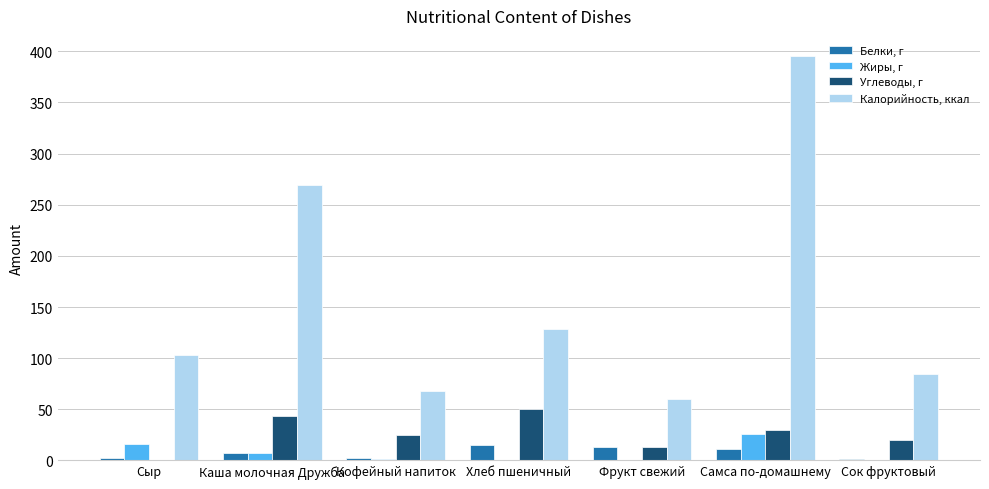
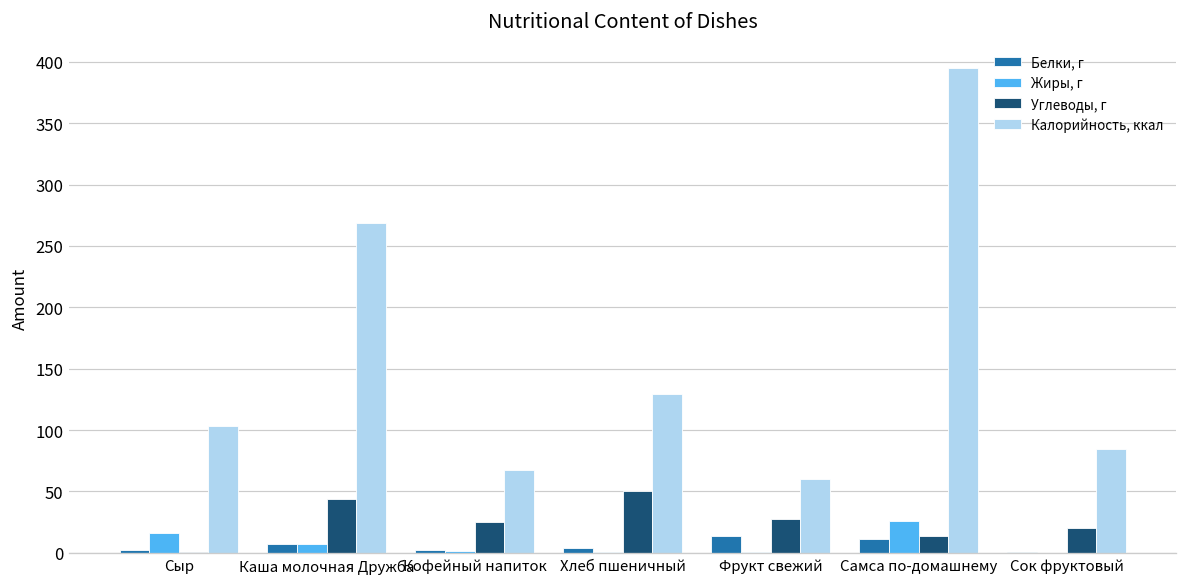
  {
    "Белки, г": {
      "Сыр": 3,
      "Каша молочная Дружба": 7,
-     "Хлеб пшеничный": 15,
+     "Хлеб пшеничный": 4,
      "Фрукт свежий": 14,
      "Самса по-домашнему": 12
    },
    "Жиры, г": {
      "Сыр": 16,
      "Каша молочная Дружба": 7,
      "Самса по-домашнему": 26,
      "Сок фруктовый": 0
    },
    "Углеводы, г": {
      "Каша молочная Дружба": 44,
      "Кофейный напиток": 25,
      "Хлеб пшеничный": 50,
-     "Фрукт свежий": 13,
-     "Самса по-домашнему": 30,
+     "Фрукт свежий": 27,
+     "Самса по-домашнему": 14,
      "Сок фруктовый": 20
    },
    "Калорийность, ккал": {
      "Сыр": 103,
      "Каша молочная Дружба": 269,
      "Кофейный напиток": 68,
      "Хлеб пшеничный": 129,
      "Фрукт свежий": 60,
      "Самса по-домашнему": 395,
      "Сок фруктовый": 85
    }
  }
